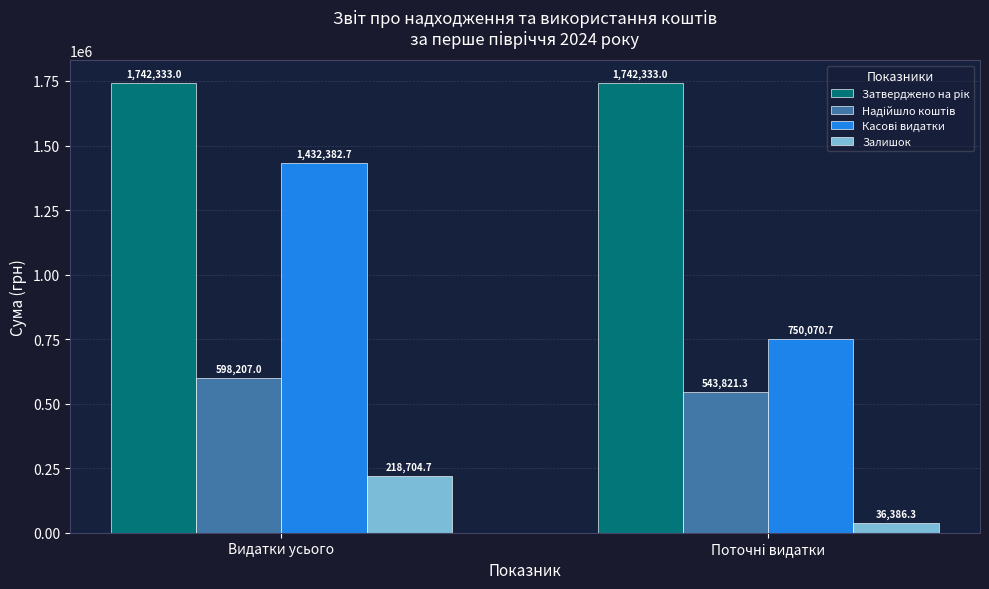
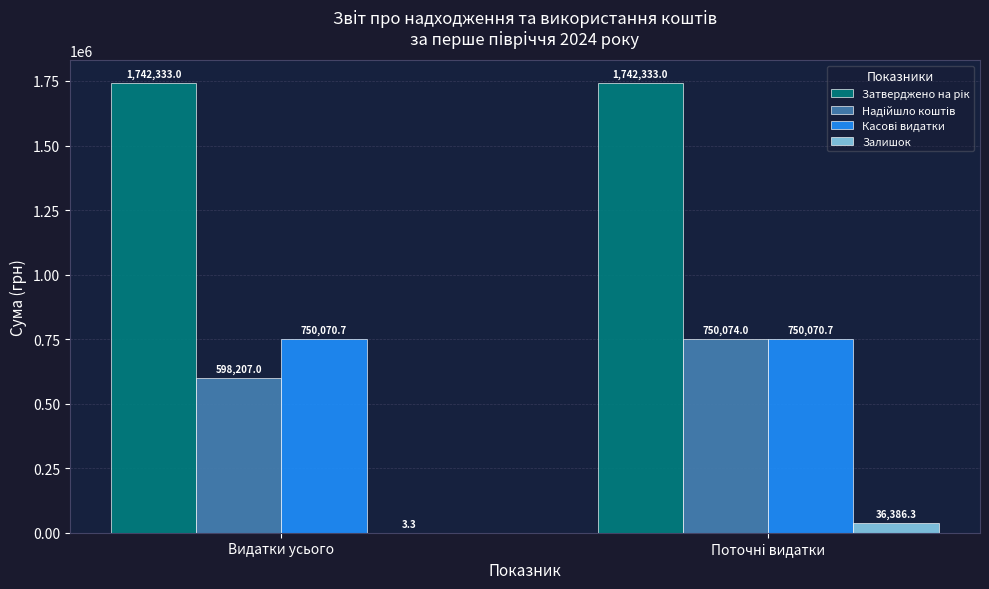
  {
    "Затверджено на рік": {
      "Видатки усього": "1,742,333.0",
      "Поточні видатки": "1,742,333.0"
    },
    "Надійшло коштів": {
      "Видатки усього": "598,207.0",
-     "Поточні видатки": "543,821.3"
+     "Поточні видатки": "750,074.0"
    },
    "Касові видатки": {
-     "Видатки усього": "1,432,382.7",
+     "Видатки усього": "750,070.7",
      "Поточні видатки": "750,070.7"
    },
    "Залишок": {
-     "Видатки усього": "218,704.7",
+     "Видатки усього": "3.3",
      "Поточні видатки": "36,386.3"
    }
  }
